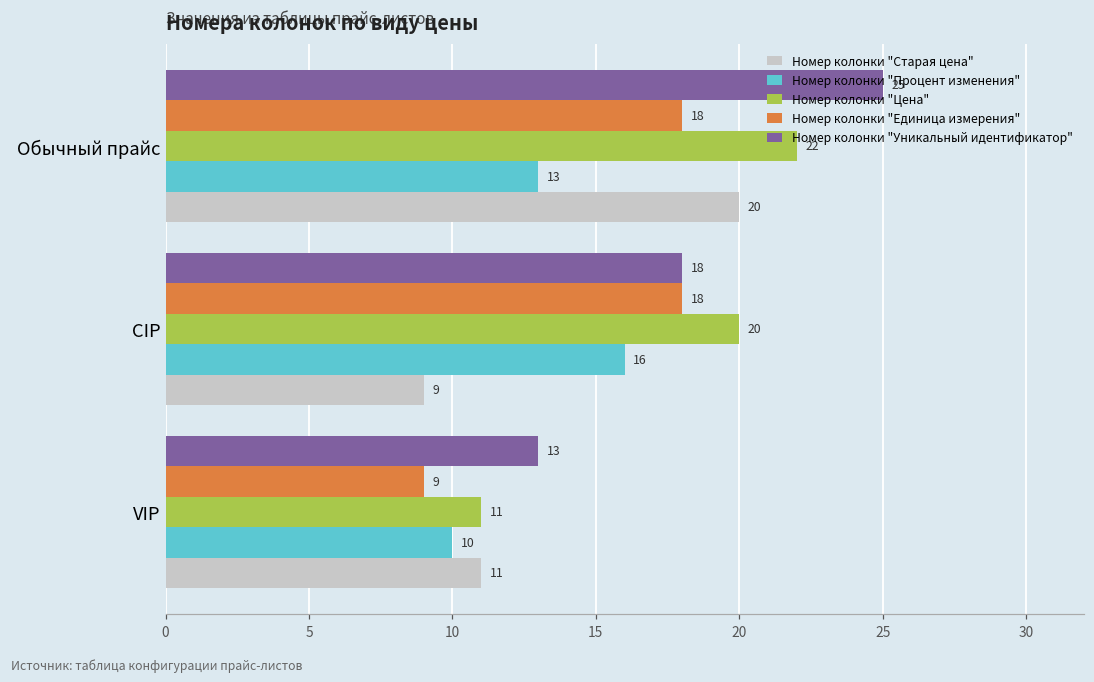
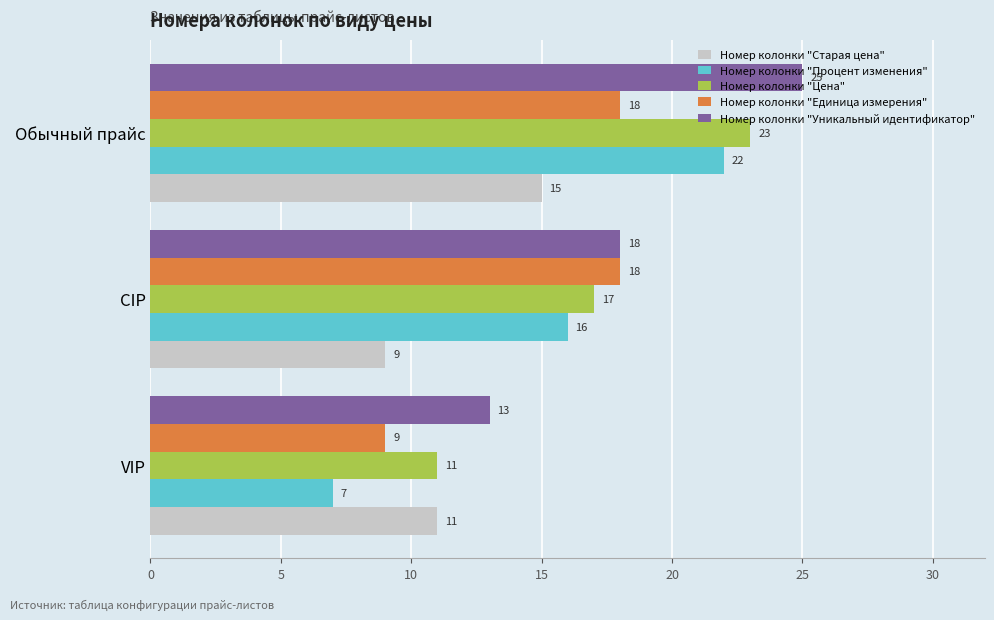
  {
    "Номер колонки \"Старая цена\"": {
-     "Обычный прайс": 20,
+     "Обычный прайс": 15,
      "CIP": 9,
      "VIP": 11
    },
    "Номер колонки \"Процент изменения\"": {
-     "Обычный прайс": 13,
+     "Обычный прайс": 22,
      "CIP": 16,
-     "VIP": 10
+     "VIP": 7
    },
    "Номер колонки \"Цена\"": {
-     "Обычный прайс": 22,
-     "CIP": 20,
+     "Обычный прайс": 23,
+     "CIP": 17,
      "VIP": 11
    },
    "Номер колонки \"Единица измерения\"": {
      "Обычный прайс": 18,
      "CIP": 18,
      "VIP": 9
    },
    "Номер колонки \"Уникальный идентификатор\"": {
      "Обычный прайс": 25,
      "CIP": 18,
      "VIP": 13
    }
  }
